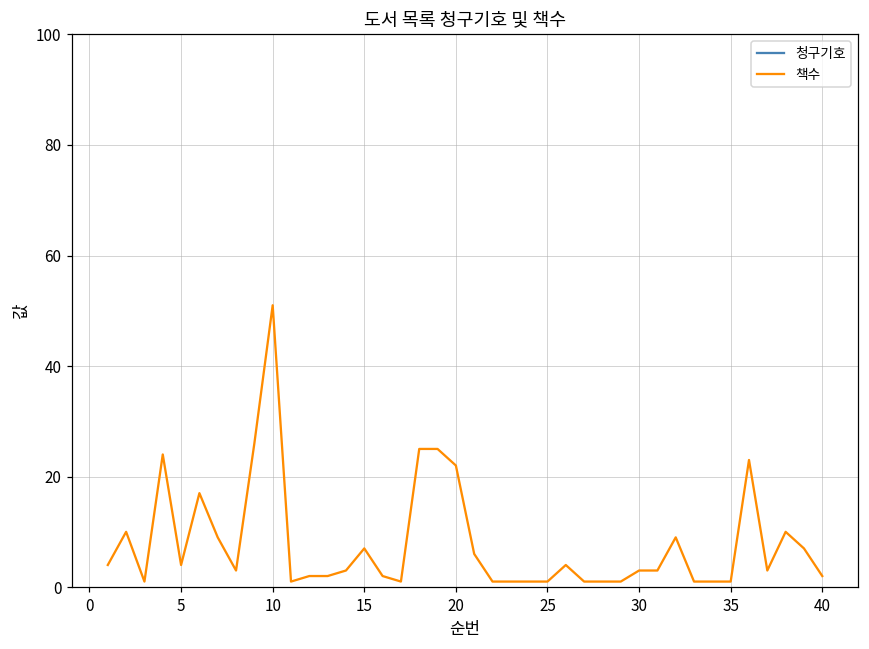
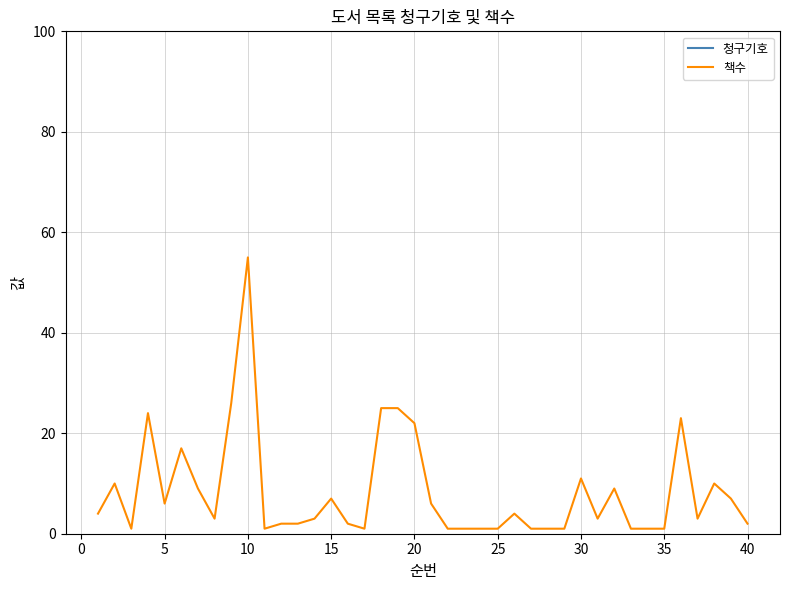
  {
    "책수": {
-     "5": 4,
-     "10": 51,
+     "5": 6,
+     "10": 55,
      "15": 7,
      "20": 22,
      "25": 1,
-     "30": 3,
+     "30": 11,
      "35": 1,
      "40": 2
    }
  }
